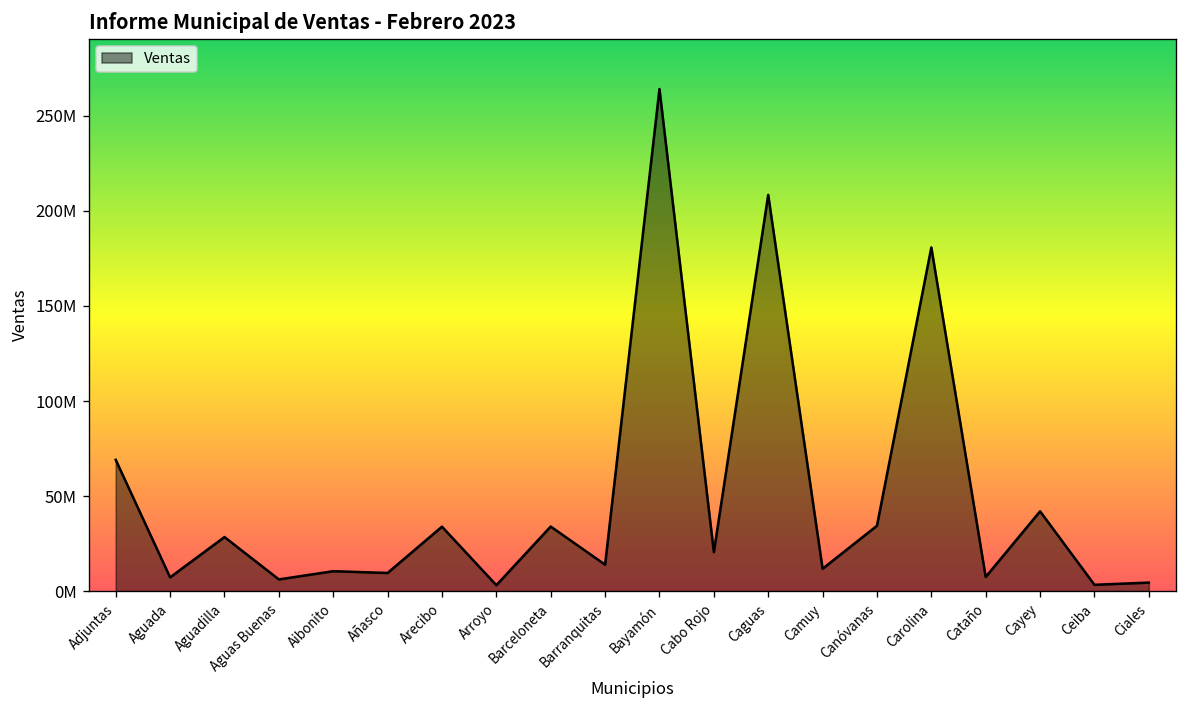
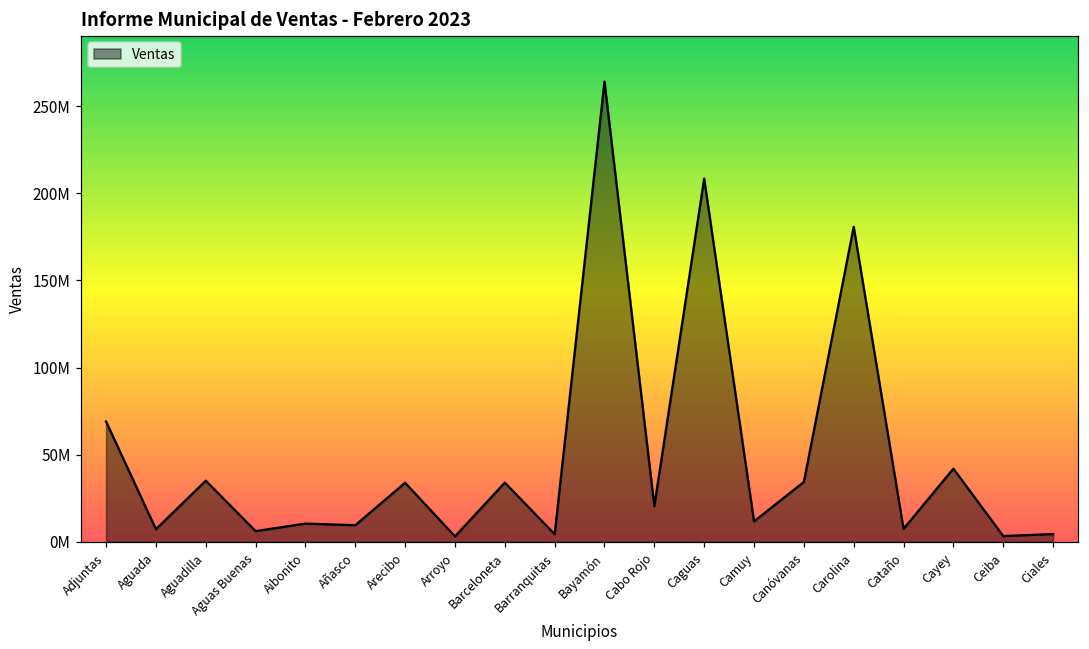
  {
    "Adjuntas": 69000000,
    "Aguada": 7000000,
-   "Aguadilla": 28000000,
+   "Aguadilla": 35000000,
    "Aguas Buenas": 6000000,
    "Aibonito": 11000000,
    "Añasco": 10000000,
    "Arecibo": 34000000,
    "Arroyo": 3000000,
    "Barceloneta": 34000000,
-   "Barranquitas": 14000000,
+   "Barranquitas": 4000000,
    "Bayamón": 264000000,
    "Cabo Rojo": 21000000,
    "Caguas": 208000000,
    "Camuy": 12000000,
    "Canóvanas": 34000000,
    "Carolina": 181000000,
    "Cataño": 7000000,
    "Cayey": 42000000,
    "Ceiba": 3000000,
    "Ciales": 5000000
  }
